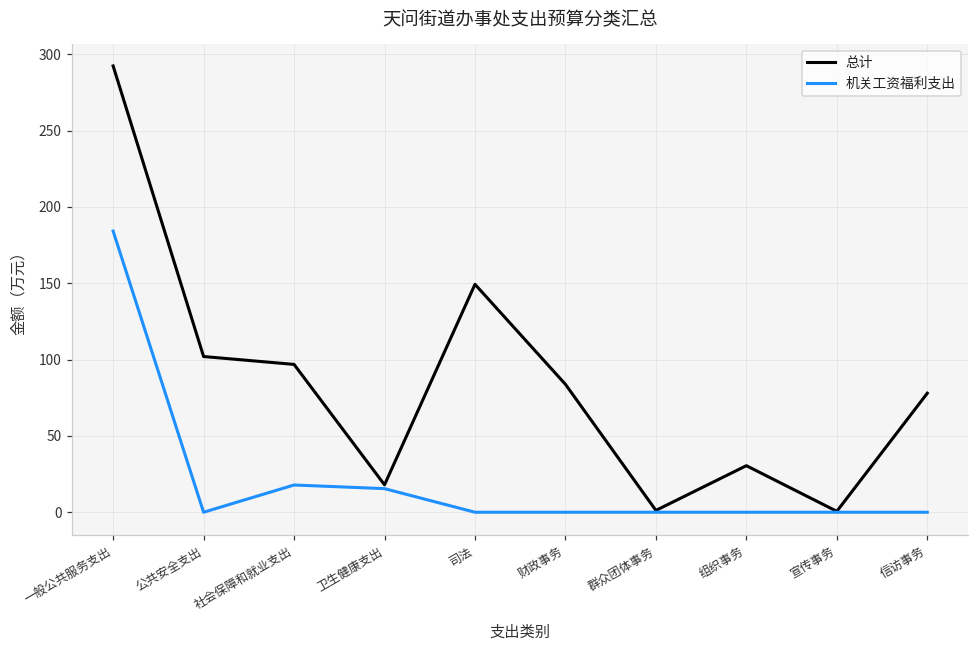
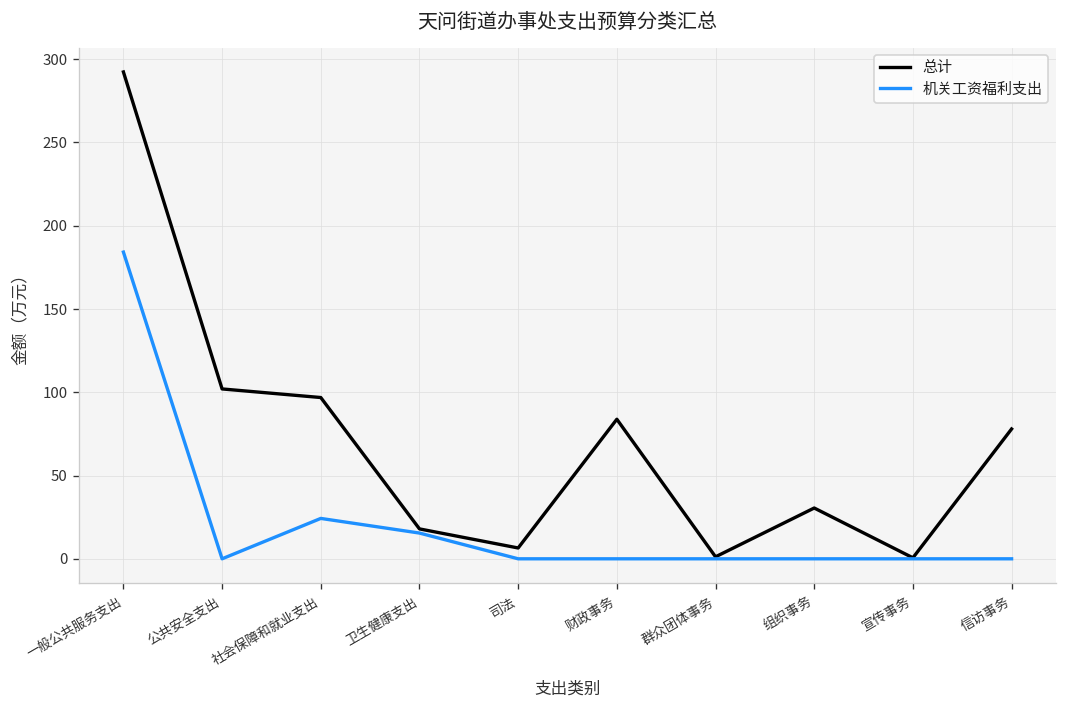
  {
    "总计": {
      "一般公共服务支出": 292,
      "公共安全支出": 102,
      "社会保障和就业支出": 97,
      "卫生健康支出": 18,
-     "司法": 149,
+     "司法": 7,
      "财政事务": 84,
      "组织事务": 31,
      "信访事务": 78
    },
    "机关工资福利支出": {
      "一般公共服务支出": 184,
      "公共安全支出": 0,
-     "社会保障和就业支出": 18,
+     "社会保障和就业支出": 24,
      "卫生健康支出": 15,
      "司法": 0,
      "财政事务": 0,
      "组织事务": 0,
      "信访事务": 0
    }
  }
